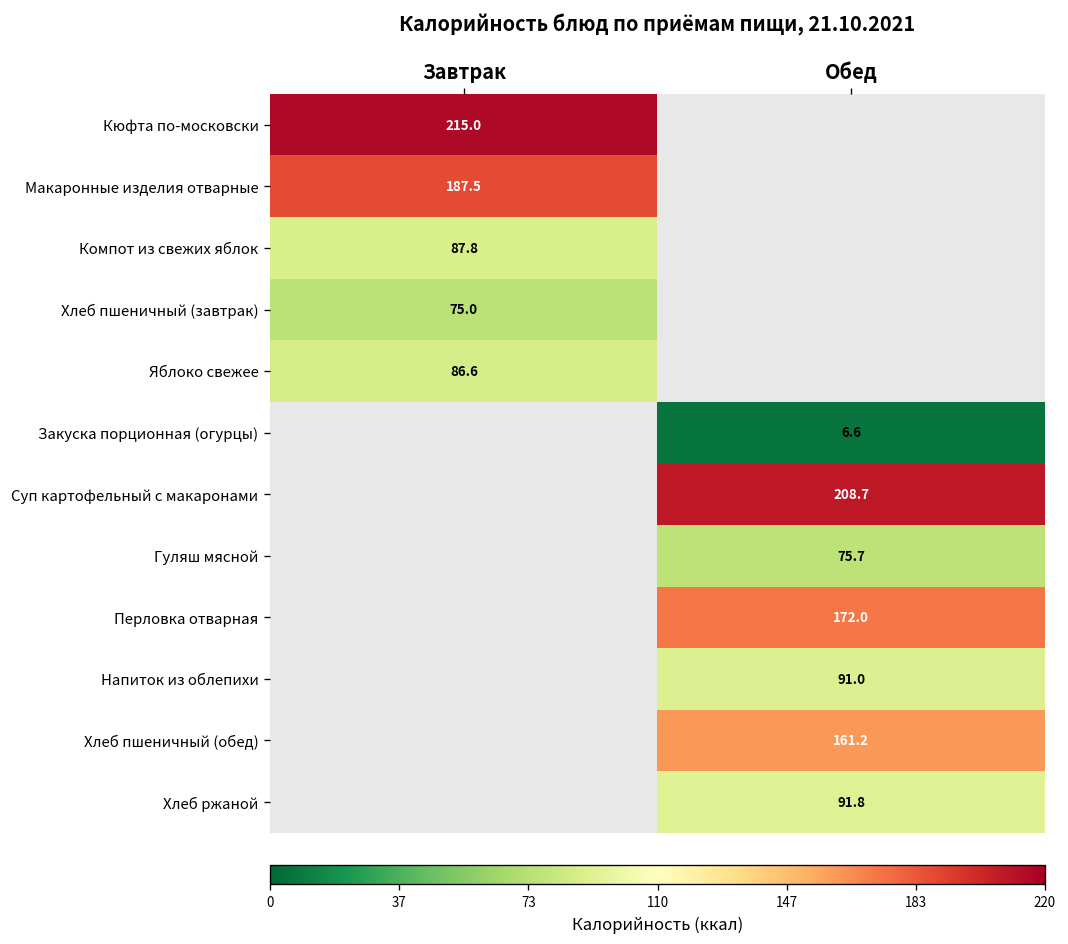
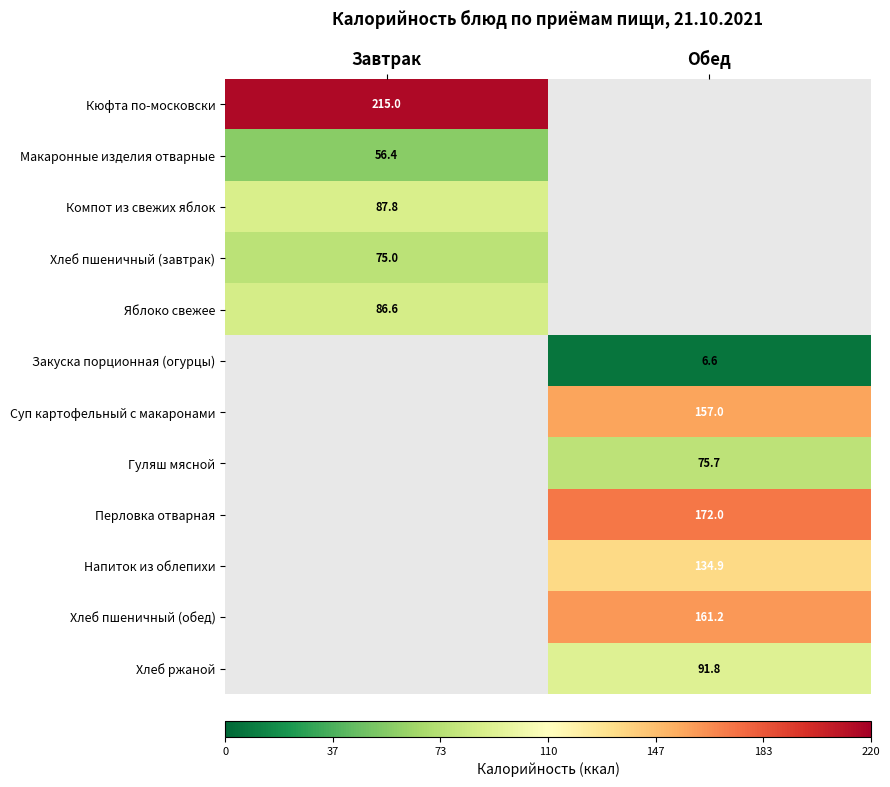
  {
    "Кюфта по-московски": {
      "Завтрак": 215.0
    },
    "Макаронные изделия отварные": {
-     "Завтрак": 187.5
+     "Завтрак": 56.4
    },
    "Компот из свежих яблок": {
      "Завтрак": 87.8
    },
    "Хлеб пшеничный (завтрак)": {
      "Завтрак": 75.0
    },
    "Яблоко свежее": {
      "Завтрак": 86.6
    },
    "Закуска порционная (огурцы)": {
      "Обед": 6.6
    },
    "Суп картофельный с макаронами": {
-     "Обед": 208.7
+     "Обед": 157.0
    },
    "Гуляш мясной": {
      "Обед": 75.7
    },
    "Перловка отварная": {
      "Обед": 172.0
    },
    "Напиток из облепихи": {
-     "Обед": 91.0
+     "Обед": 134.9
    },
    "Хлеб пшеничный (обед)": {
      "Обед": 161.2
    },
    "Хлеб ржаной": {
      "Обед": 91.8
    }
  }
